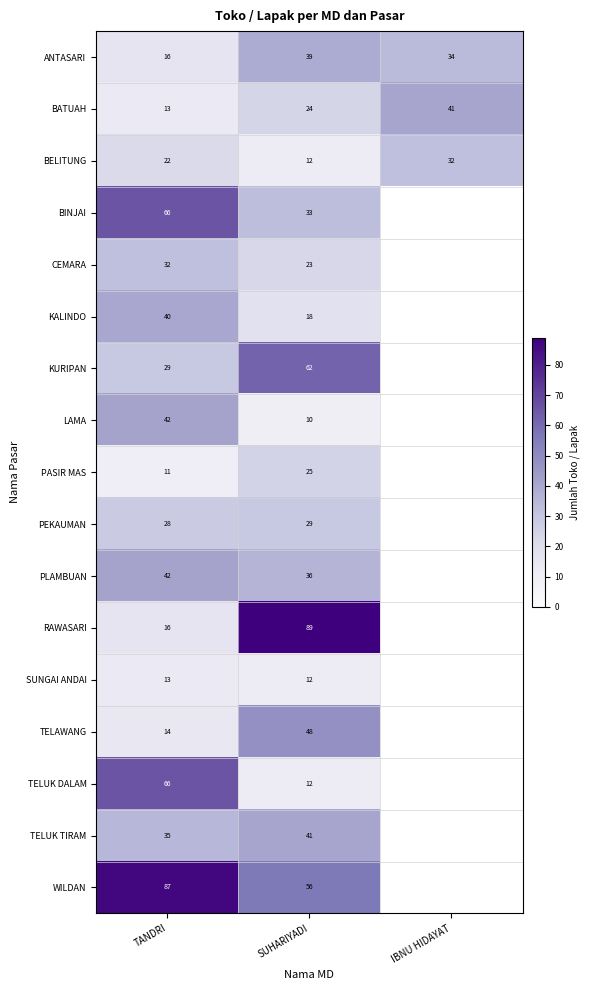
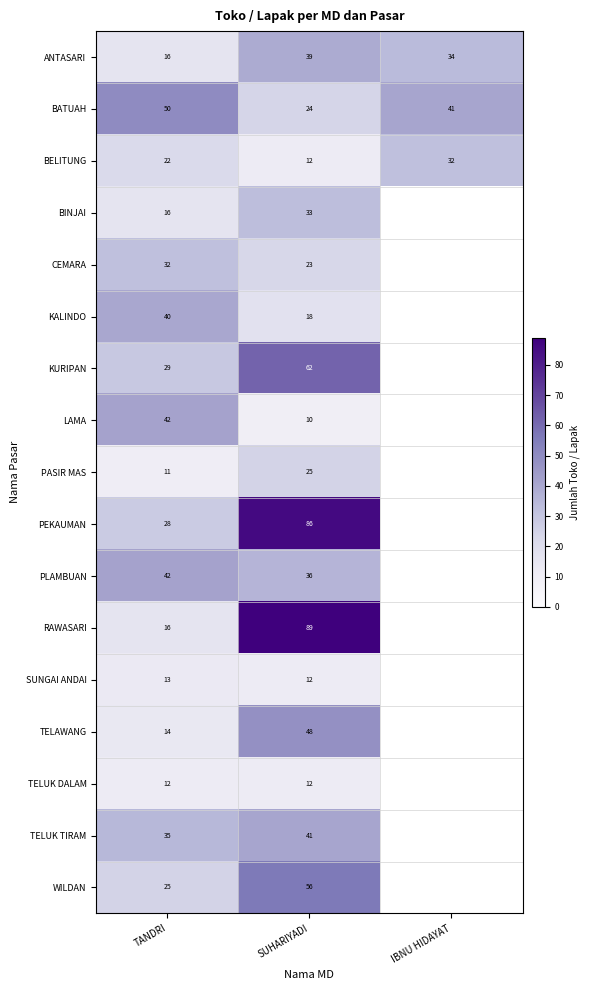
  {
    "ANTASARI": {
      "TANDRI": 16,
      "SUHARIYADI": 39,
      "IBNU HIDAYAT": 34
    },
    "BATUAH": {
-     "TANDRI": 13,
+     "TANDRI": 50,
      "SUHARIYADI": 24,
      "IBNU HIDAYAT": 41
    },
    "BELITUNG": {
      "TANDRI": 22,
      "SUHARIYADI": 12,
      "IBNU HIDAYAT": 32
    },
    "BINJAI": {
-     "TANDRI": 66,
+     "TANDRI": 16,
      "SUHARIYADI": 33
    },
    "CEMARA": {
      "TANDRI": 32,
      "SUHARIYADI": 23
    },
    "KALINDO": {
      "TANDRI": 40,
      "SUHARIYADI": 18
    },
    "KURIPAN": {
      "TANDRI": 29,
      "SUHARIYADI": 62
    },
    "LAMA": {
      "TANDRI": 42,
      "SUHARIYADI": 10
    },
    "PASIR MAS": {
      "TANDRI": 11,
      "SUHARIYADI": 25
    },
    "PEKAUMAN": {
      "TANDRI": 28,
-     "SUHARIYADI": 29
+     "SUHARIYADI": 86
    },
    "PLAMBUAN": {
      "TANDRI": 42,
      "SUHARIYADI": 36
    },
    "RAWASARI": {
      "TANDRI": 16,
      "SUHARIYADI": 89
    },
    "SUNGAI ANDAI": {
      "TANDRI": 13,
      "SUHARIYADI": 12
    },
    "TELAWANG": {
      "TANDRI": 14,
      "SUHARIYADI": 48
    },
    "TELUK DALAM": {
-     "TANDRI": 66,
+     "TANDRI": 12,
      "SUHARIYADI": 12
    },
    "TELUK TIRAM": {
      "TANDRI": 35,
      "SUHARIYADI": 41
    },
    "WILDAN": {
-     "TANDRI": 87,
+     "TANDRI": 25,
      "SUHARIYADI": 56
    }
  }
